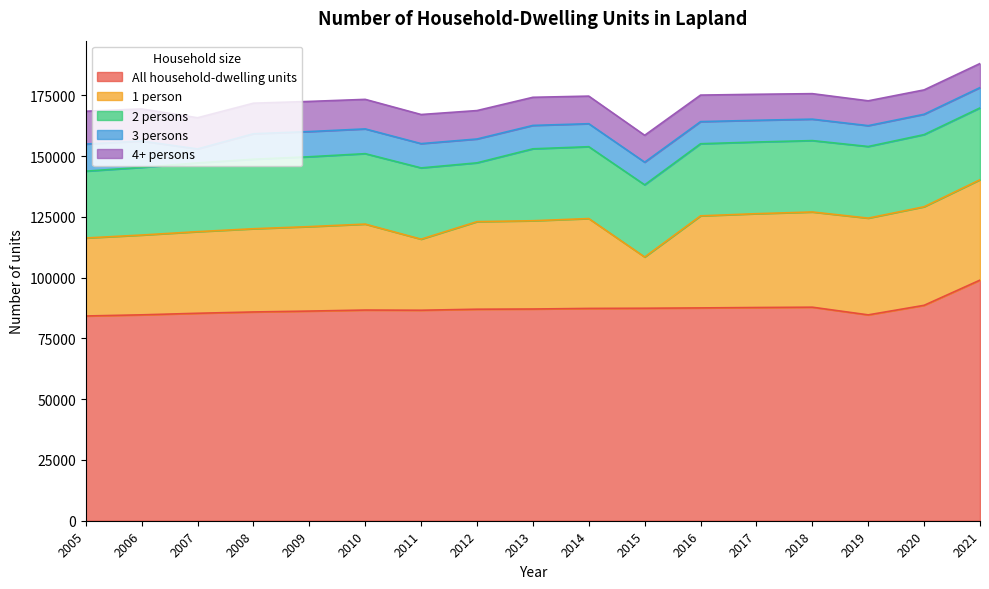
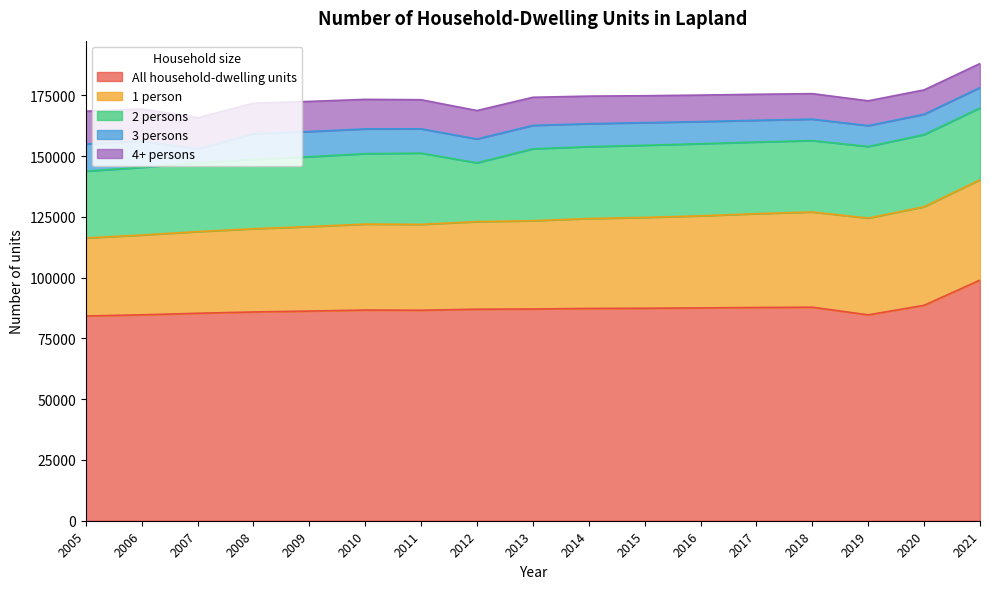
  {
    "All household-dwelling units": {
      "2005": 84000,
      "2006": 85000,
      "2007": 85000,
      "2008": 86000,
      "2009": 86000,
      "2010": 87000,
      "2011": 87000,
      "2012": 87000,
      "2013": 87000,
      "2014": 87000,
      "2015": 87000,
      "2016": 88000,
      "2017": 88000,
      "2018": 88000,
      "2019": 85000,
      "2020": 89000,
      "2021": 99000
    },
    "1 person": {
      "2005": 32000,
      "2006": 33000,
      "2007": 34000,
      "2008": 34000,
      "2009": 35000,
      "2010": 35000,
-     "2011": 29000,
+     "2011": 35000,
      "2012": 36000,
      "2013": 36000,
      "2014": 37000,
-     "2015": 21000,
+     "2015": 37000,
      "2016": 38000,
      "2017": 39000,
      "2018": 39000,
      "2019": 40000,
      "2020": 41000,
      "2021": 41000
    },
    "2 persons": {
      "2005": 28000,
      "2006": 28000,
      "2009": 29000,
      "2010": 29000,
      "2011": 29000,
      "2012": 24000,
      "2013": 30000,
      "2014": 30000,
      "2015": 30000,
      "2016": 30000,
      "2017": 29000,
      "2018": 29000,
      "2019": 29000,
      "2020": 30000,
      "2021": 30000
    },
    "3 persons": {
      "2005": 11000,
      "2009": 10000,
      "2010": 10000,
      "2011": 10000,
      "2012": 10000,
      "2013": 10000,
      "2014": 9000,
      "2015": 9000,
      "2016": 9000,
      "2017": 9000,
      "2018": 9000,
      "2019": 9000,
      "2020": 8000,
      "2021": 8000
    },
    "4+ persons": {
      "2005": 14000,
      "2009": 12000,
      "2010": 12000,
      "2011": 12000,
      "2012": 12000,
      "2013": 12000,
      "2014": 11000,
      "2015": 11000,
      "2016": 11000,
      "2017": 11000,
      "2018": 10000,
      "2019": 10000,
      "2020": 10000,
      "2021": 10000
    }
  }
